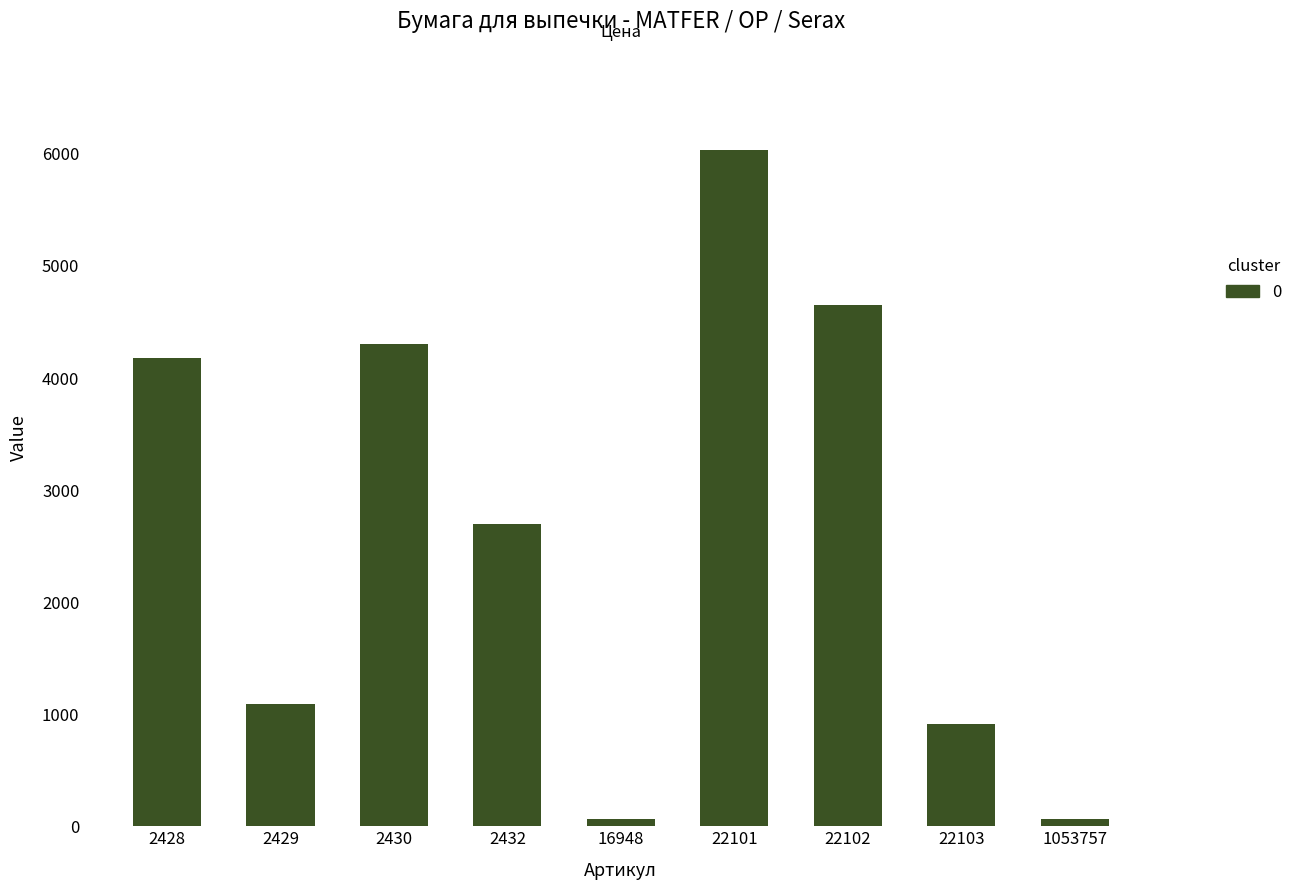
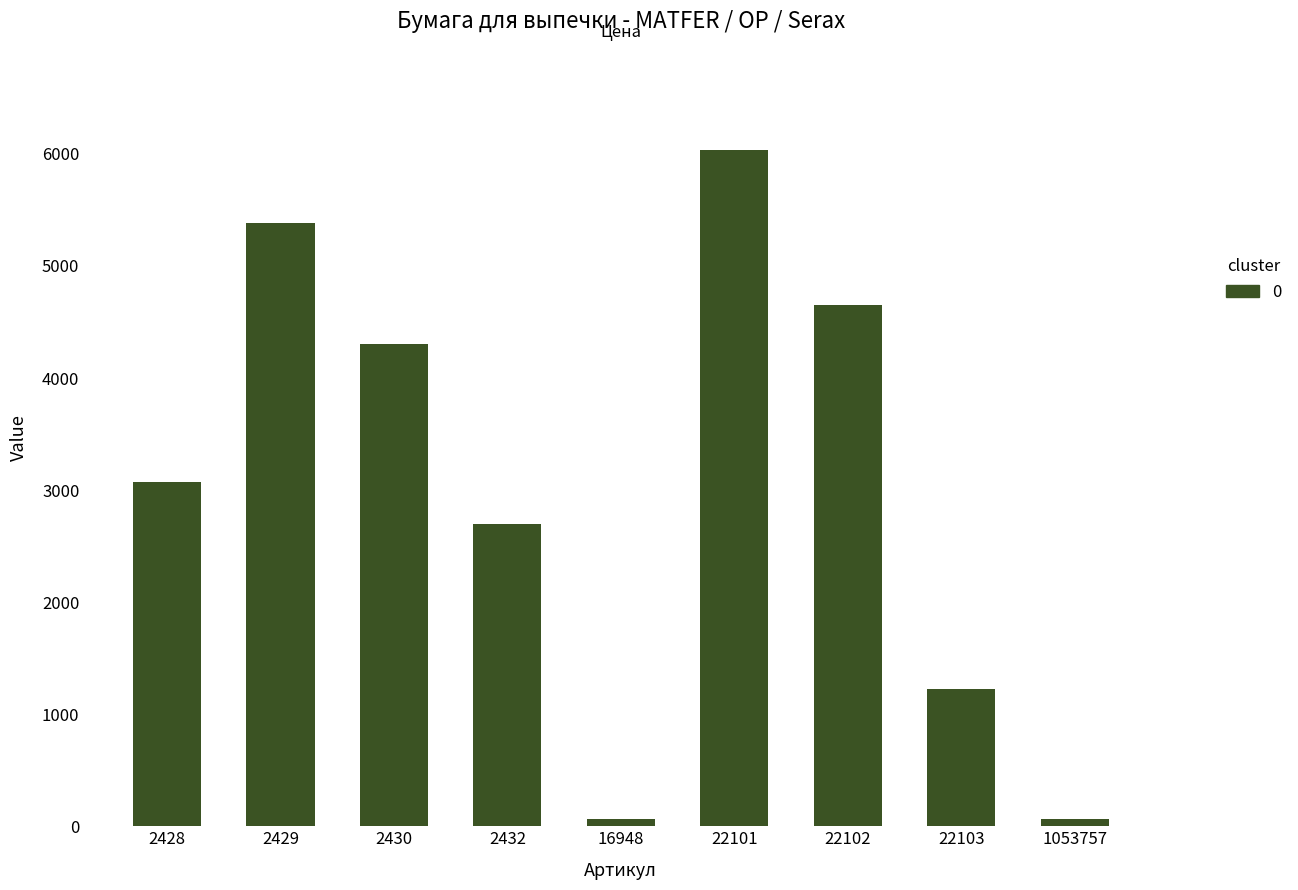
  {
-   "2428": 4180,
-   "2429": 1090,
+   "2428": 3070,
+   "2429": 5380,
    "2430": 4300,
    "2432": 2700,
    "16948": 60,
    "22101": 6030,
    "22102": 4650,
-   "22103": 910,
+   "22103": 1230,
    "1053757": 70
  }
